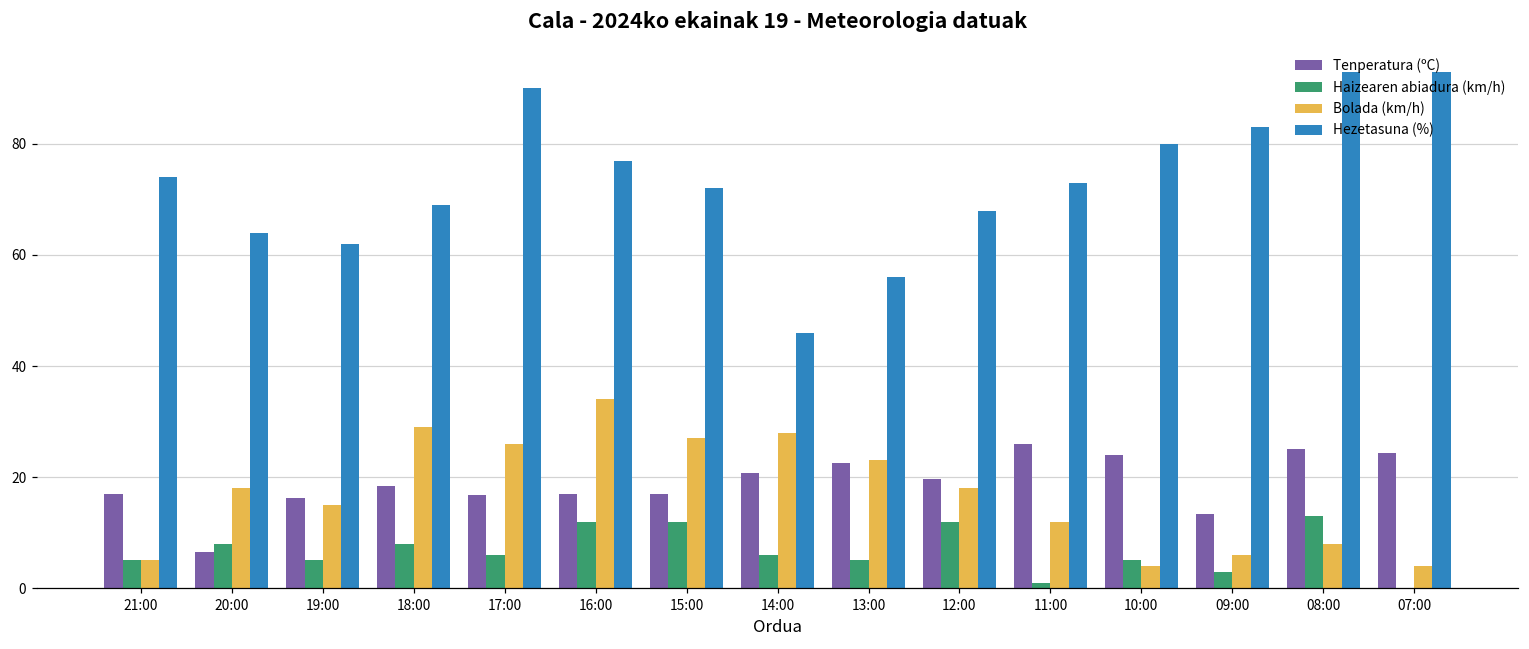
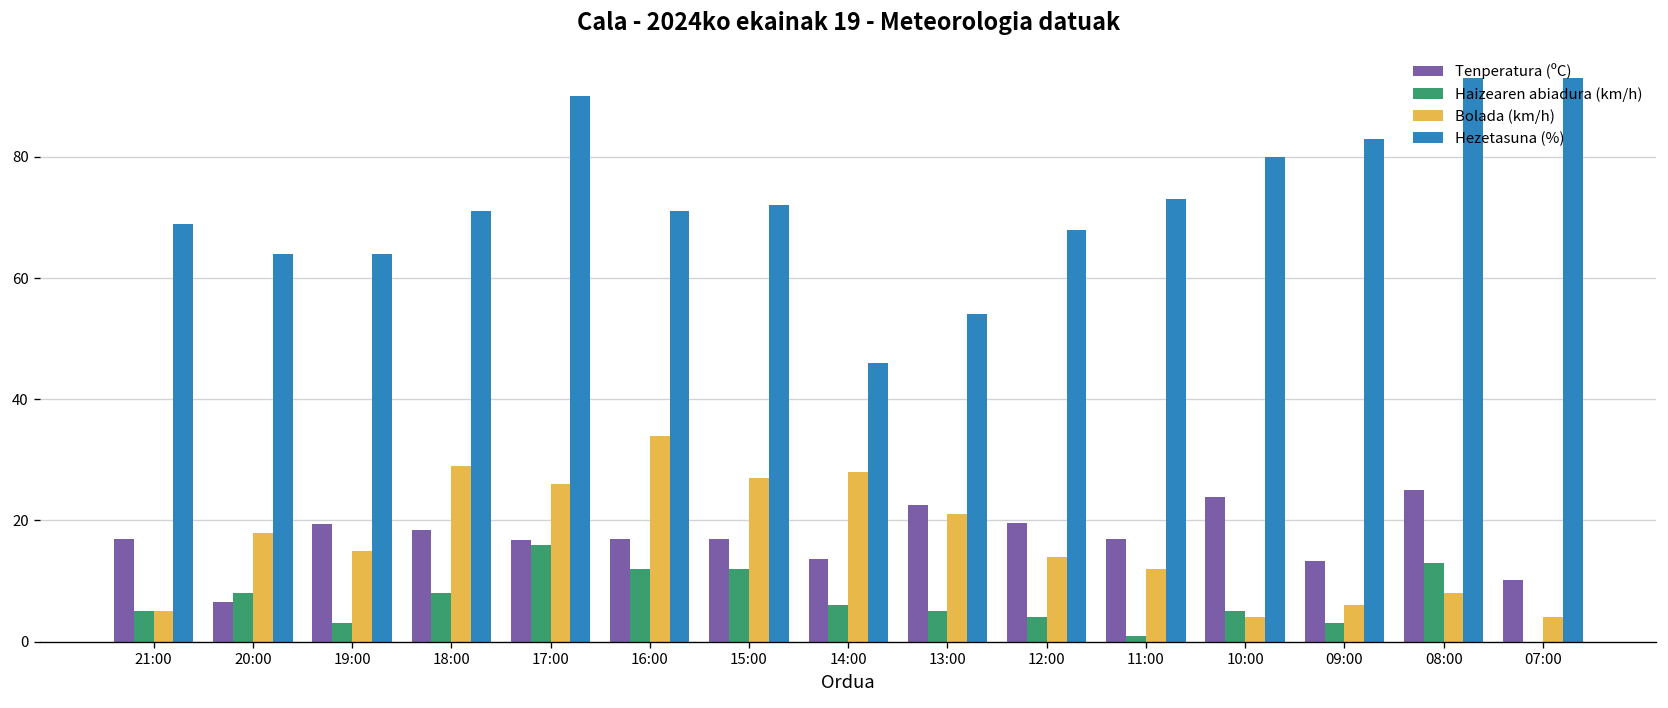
  {
    "Tenperatura (ºC)": {
      "21:00": 17,
      "20:00": 7,
-     "19:00": 16,
+     "19:00": 19,
      "18:00": 18,
      "17:00": 17,
      "16:00": 17,
      "15:00": 17,
-     "14:00": 21,
+     "14:00": 14,
      "13:00": 23,
      "12:00": 20,
-     "11:00": 26,
+     "11:00": 17,
      "10:00": 24,
      "09:00": 13,
      "08:00": 25,
-     "07:00": 24
+     "07:00": 10
    },
    "Haizearen abiadura (km/h)": {
      "21:00": 5,
      "20:00": 8,
-     "19:00": 5,
+     "19:00": 3,
      "18:00": 8,
-     "17:00": 6,
+     "17:00": 16,
      "16:00": 12,
      "15:00": 12,
      "14:00": 6,
      "13:00": 5,
-     "12:00": 12,
+     "12:00": 4,
      "11:00": 1,
      "10:00": 5,
      "09:00": 3,
      "08:00": 13,
      "07:00": 0
    },
    "Bolada (km/h)": {
      "21:00": 5,
      "20:00": 18,
      "19:00": 15,
      "18:00": 29,
      "17:00": 26,
      "16:00": 34,
      "15:00": 27,
      "14:00": 28,
-     "13:00": 23,
-     "12:00": 18,
+     "13:00": 21,
+     "12:00": 14,
      "11:00": 12,
      "10:00": 4,
      "09:00": 6,
      "08:00": 8,
      "07:00": 4
    },
    "Hezetasuna (%)": {
-     "21:00": 74,
+     "21:00": 69,
      "20:00": 64,
-     "19:00": 62,
-     "18:00": 69,
+     "19:00": 64,
+     "18:00": 71,
      "17:00": 90,
-     "16:00": 77,
+     "16:00": 71,
      "15:00": 72,
      "14:00": 46,
-     "13:00": 56,
+     "13:00": 54,
      "12:00": 68,
      "11:00": 73,
      "10:00": 80,
      "09:00": 83,
      "08:00": 93,
      "07:00": 93
    }
  }
